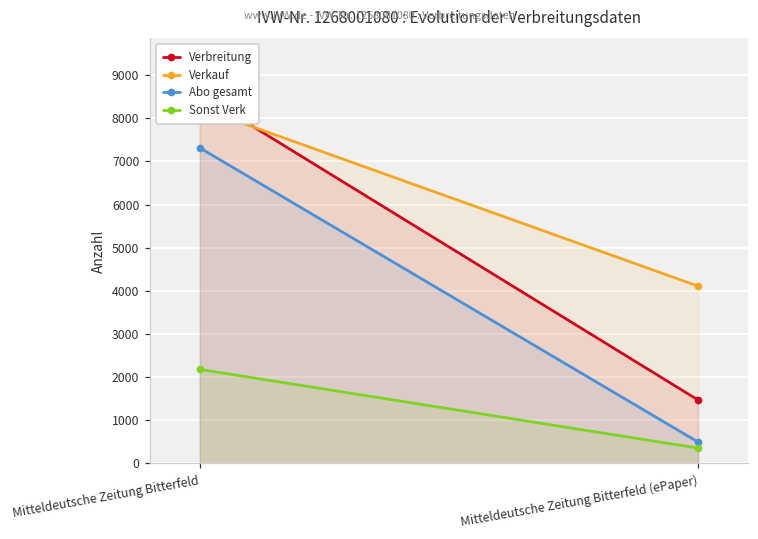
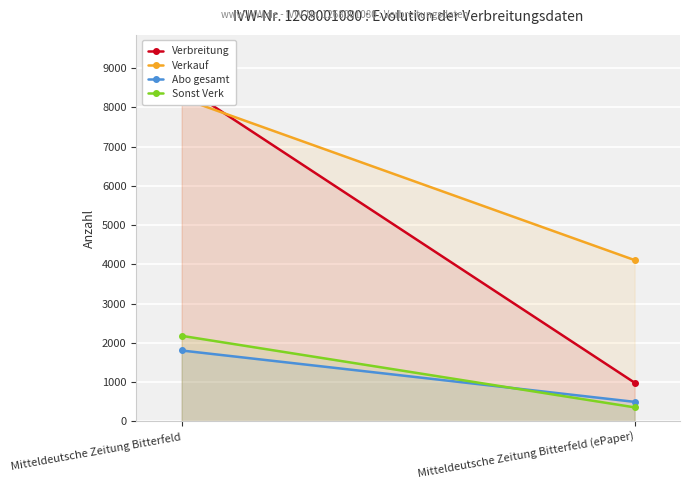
  {
    "Verbreitung": {
-     "Mitteldeutsche Zeitung Bitterfeld (ePaper)": 1500
+     "Mitteldeutsche Zeitung Bitterfeld (ePaper)": 1000
    },
    "Verkauf": {
      "Mitteldeutsche Zeitung Bitterfeld (ePaper)": 4100
    },
    "Abo gesamt": {
-     "Mitteldeutsche Zeitung Bitterfeld": 7300,
+     "Mitteldeutsche Zeitung Bitterfeld": 1800,
      "Mitteldeutsche Zeitung Bitterfeld (ePaper)": 500
    },
    "Sonst Verk": {
      "Mitteldeutsche Zeitung Bitterfeld": 2200,
      "Mitteldeutsche Zeitung Bitterfeld (ePaper)": 400
    }
  }
